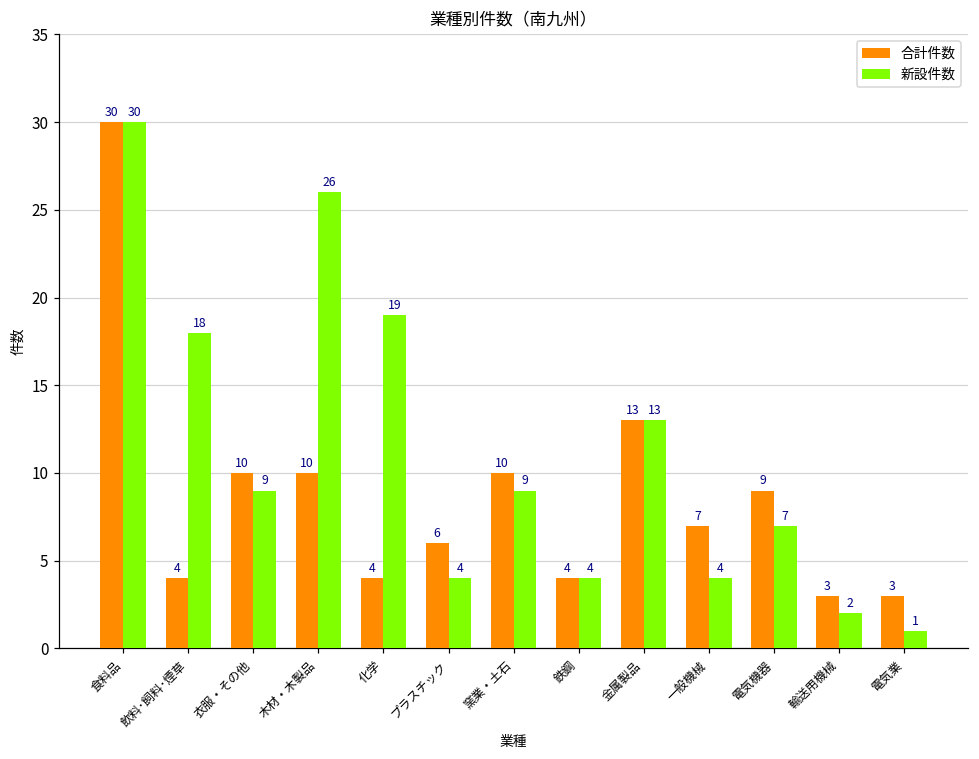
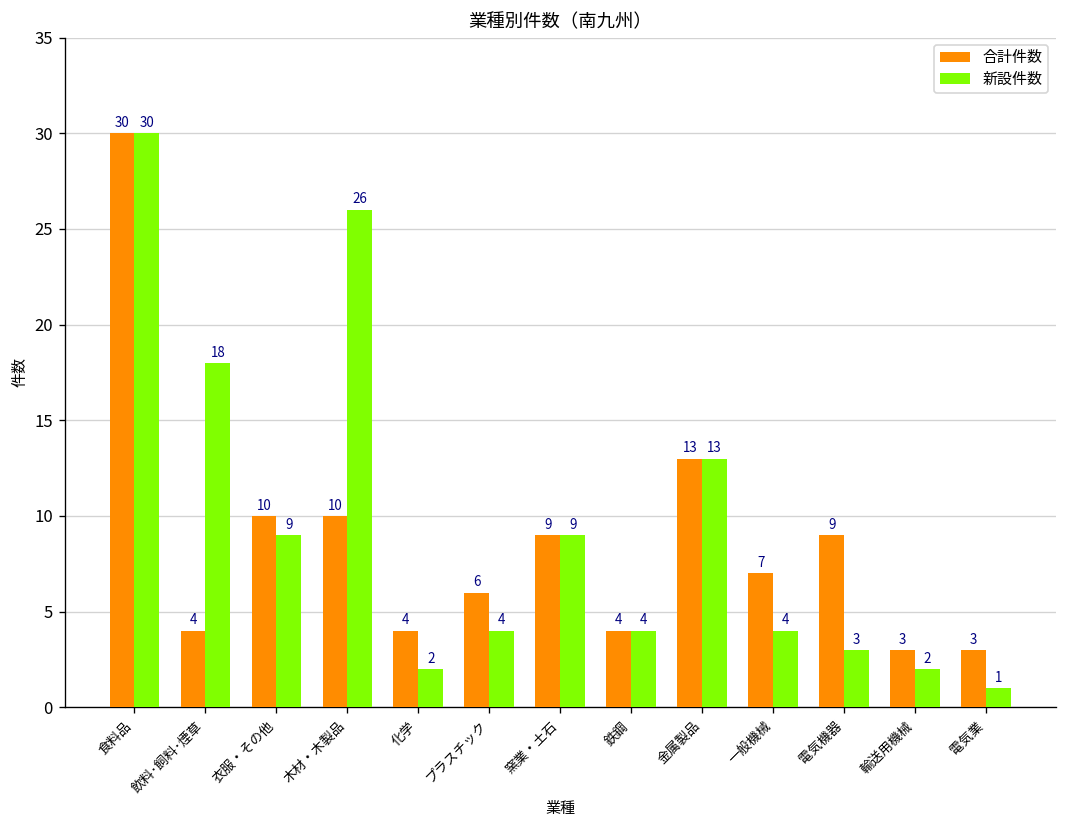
  {
    "合計件数": {
      "食料品": 30,
      "飲料･飼料･煙草": 4,
      "衣服・その他": 10,
      "木材・木製品": 10,
      "化学": 4,
      "プラスチック": 6,
-     "窯業・土石": 10,
+     "窯業・土石": 9,
      "鉄鋼": 4,
      "金属製品": 13,
      "一般機械": 7,
      "電気機器": 9,
      "輸送用機械": 3,
      "電気業": 3
    },
    "新設件数": {
      "食料品": 30,
      "飲料･飼料･煙草": 18,
      "衣服・その他": 9,
      "木材・木製品": 26,
-     "化学": 19,
+     "化学": 2,
      "プラスチック": 4,
      "窯業・土石": 9,
      "鉄鋼": 4,
      "金属製品": 13,
      "一般機械": 4,
-     "電気機器": 7,
+     "電気機器": 3,
      "輸送用機械": 2,
      "電気業": 1
    }
  }
